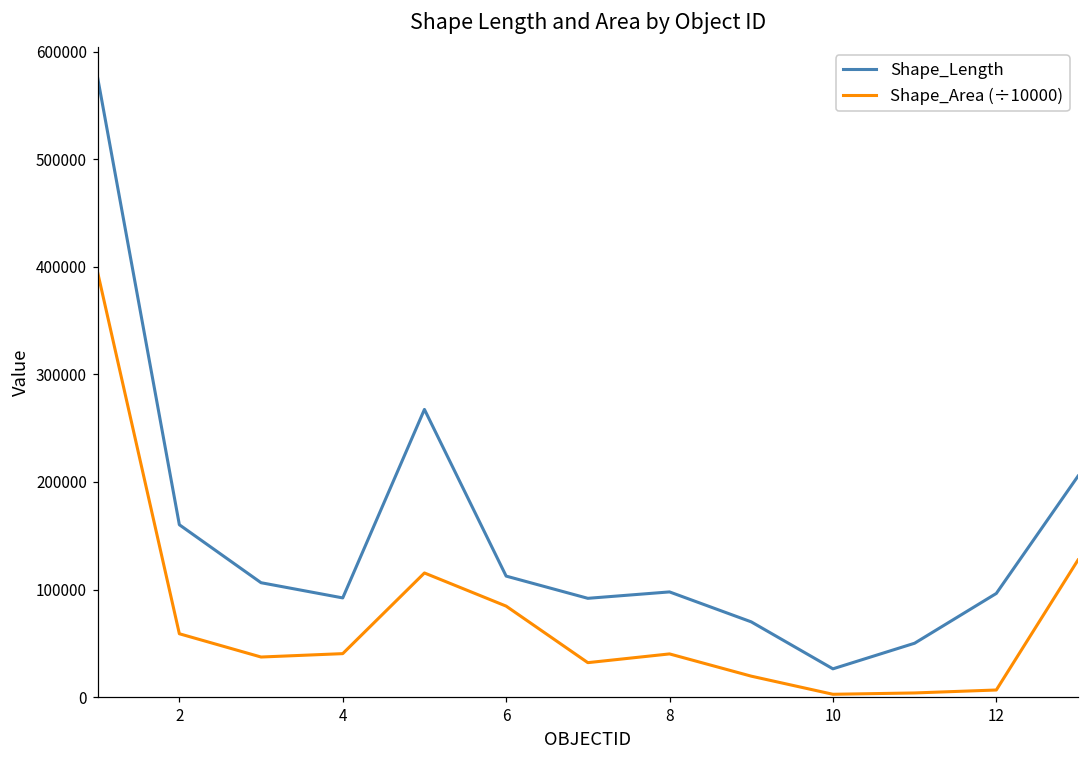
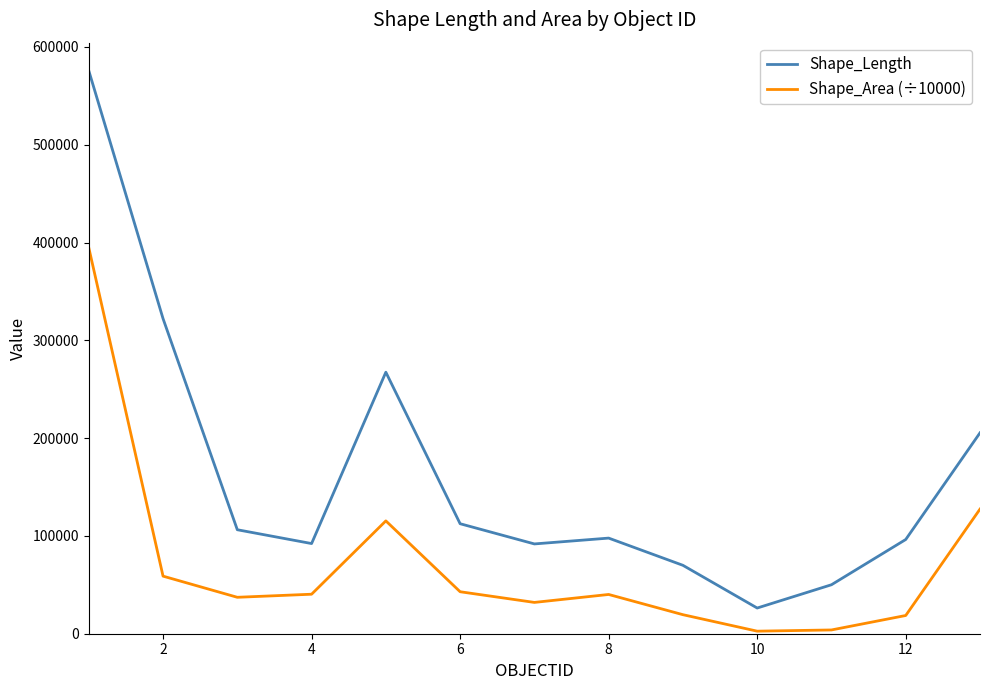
  {
    "Shape_Length": {
-     "2": 160000,
+     "2": 320000,
      "4": 90000,
      "6": 110000,
      "8": 100000,
      "10": 30000,
      "12": 100000
    },
    "Shape_Area (÷10000)": {
      "2": 60000,
      "4": 40000,
-     "6": 80000,
+     "6": 40000,
      "8": 40000,
      "10": 0,
-     "12": 10000
+     "12": 20000
    }
  }
